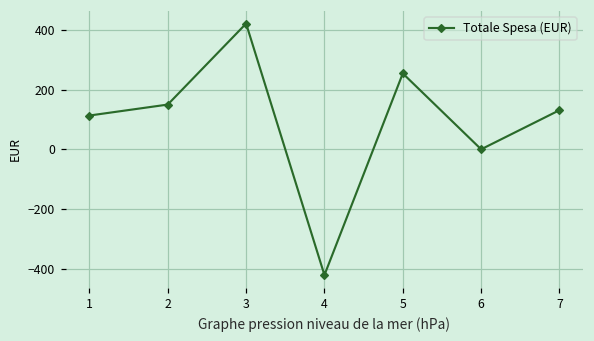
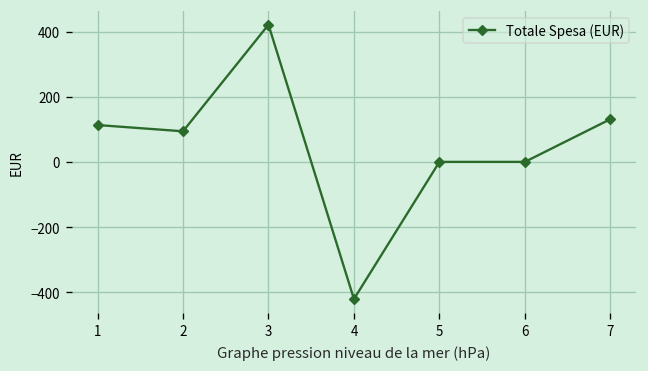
  {
    "1": 110,
-   "2": 150,
+   "2": 90,
    "3": 420,
    "4": -420,
-   "5": 250,
+   "5": 0,
    "6": 0,
    "7": 130
  }
